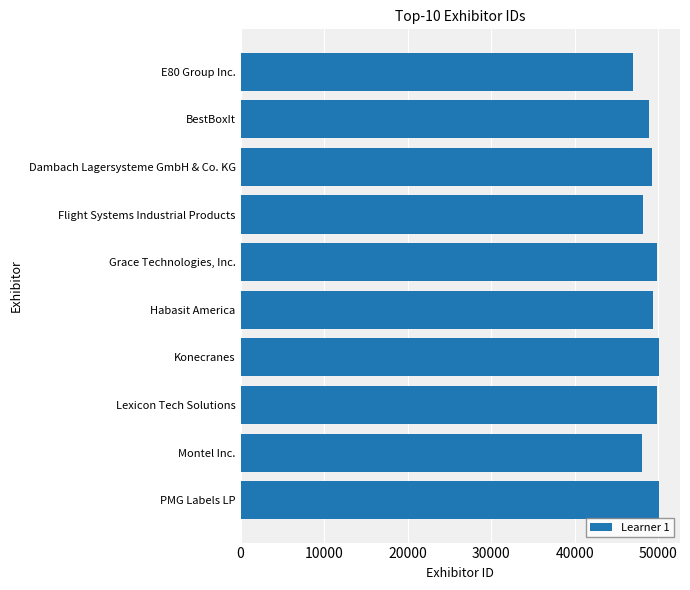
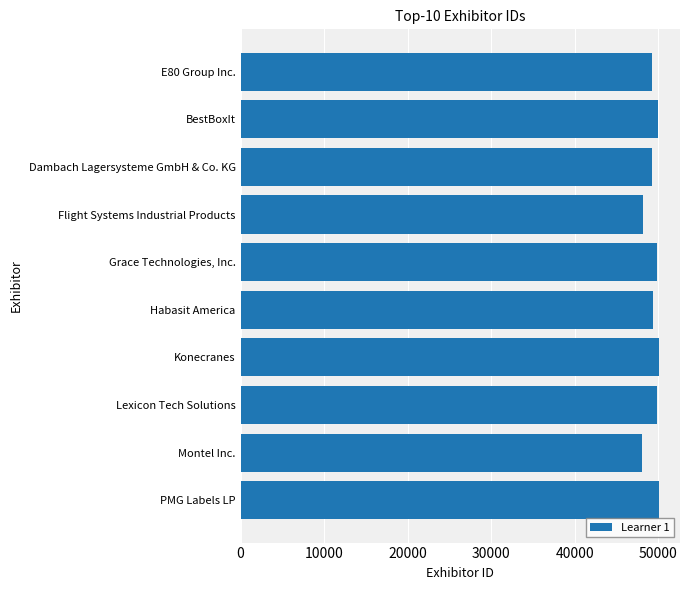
  {
-   "E80 Group Inc.": 47000,
-   "BestBoxIt": 49000,
+   "E80 Group Inc.": 49000,
+   "BestBoxIt": 50000,
    "Dambach Lagersysteme GmbH & Co. KG": 49000,
    "Flight Systems Industrial Products": 48000,
    "Grace Technologies, Inc.": 50000,
    "Habasit America": 49000,
    "Konecranes": 50000,
    "Lexicon Tech Solutions": 50000,
    "Montel Inc.": 48000,
    "PMG Labels LP": 50000
  }
